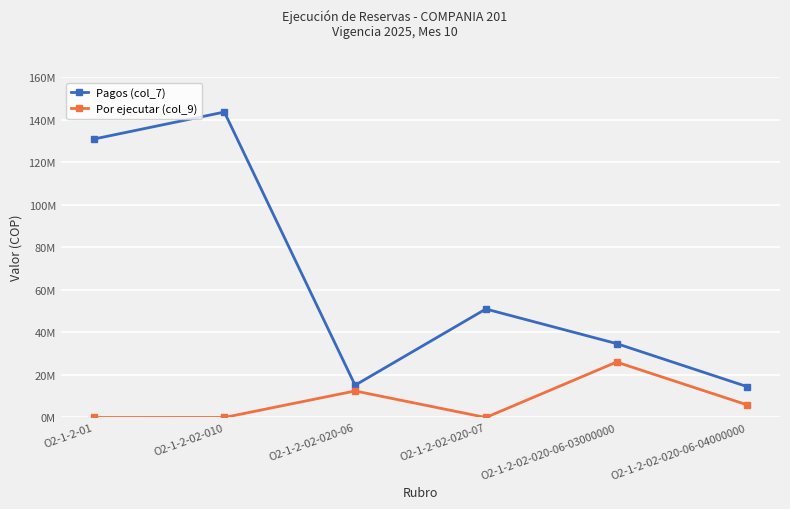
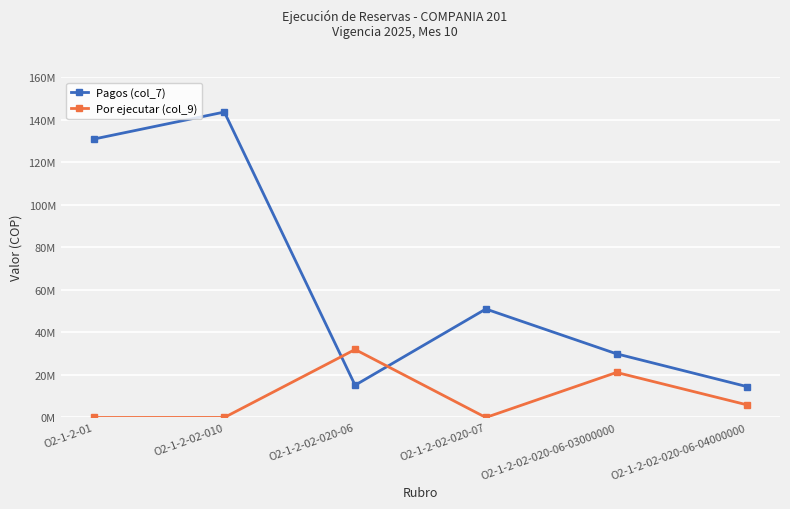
  {
    "Pagos (col_7)": {
      "O2-1-2-01": 131000000,
      "O2-1-2-02-010": 144000000,
      "O2-1-2-02-020-06": 15000000,
      "O2-1-2-02-020-07": 51000000,
-     "O2-1-2-02-020-06-03000000": 35000000,
+     "O2-1-2-02-020-06-03000000": 30000000,
      "O2-1-2-02-020-06-04000000": 14000000
    },
    "Por ejecutar (col_9)": {
      "O2-1-2-01": 0,
      "O2-1-2-02-010": 0,
-     "O2-1-2-02-020-06": 12000000,
+     "O2-1-2-02-020-06": 32000000,
      "O2-1-2-02-020-07": 0,
-     "O2-1-2-02-020-06-03000000": 26000000,
+     "O2-1-2-02-020-06-03000000": 21000000,
      "O2-1-2-02-020-06-04000000": 6000000
    }
  }
